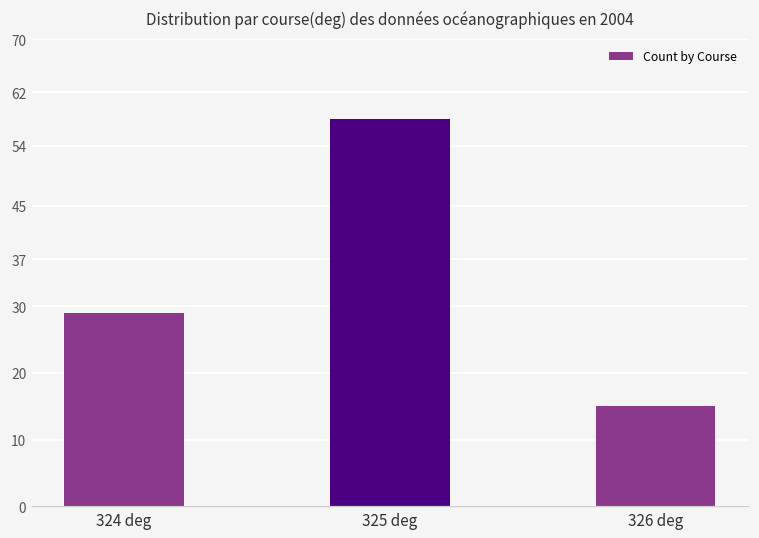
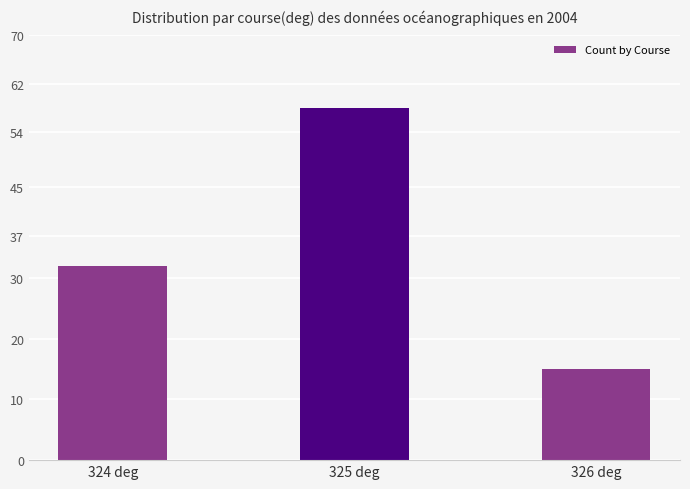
  {
-   "324 deg": 29,
+   "324 deg": 32,
    "325 deg": 58,
    "326 deg": 15
  }
